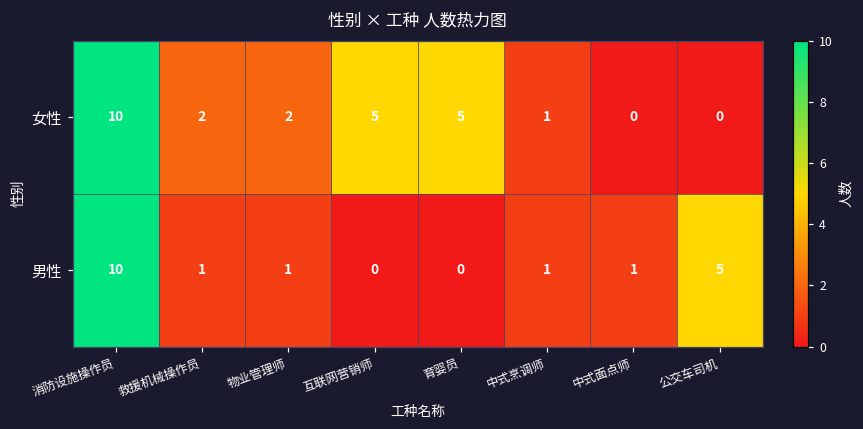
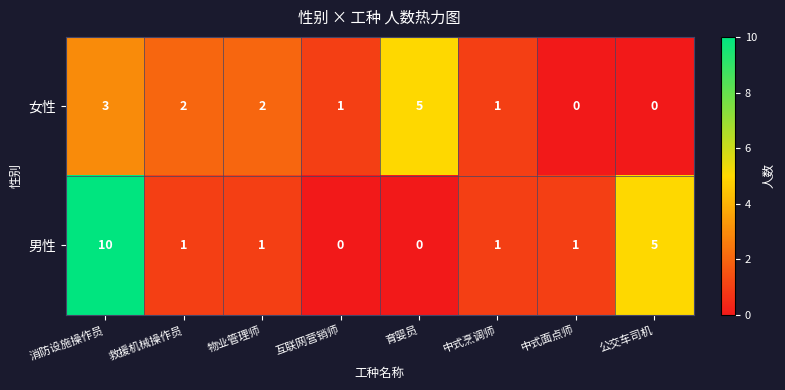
  {
    "女性": {
-     "消防设施操作员": 10,
+     "消防设施操作员": 3,
      "救援机械操作员": 2,
      "物业管理师": 2,
-     "互联网营销师": 5,
+     "互联网营销师": 1,
      "育婴员": 5,
      "中式烹调师": 1,
      "中式面点师": 0,
      "公交车司机": 0
    },
    "男性": {
      "消防设施操作员": 10,
      "救援机械操作员": 1,
      "物业管理师": 1,
      "互联网营销师": 0,
      "育婴员": 0,
      "中式烹调师": 1,
      "中式面点师": 1,
      "公交车司机": 5
    }
  }
